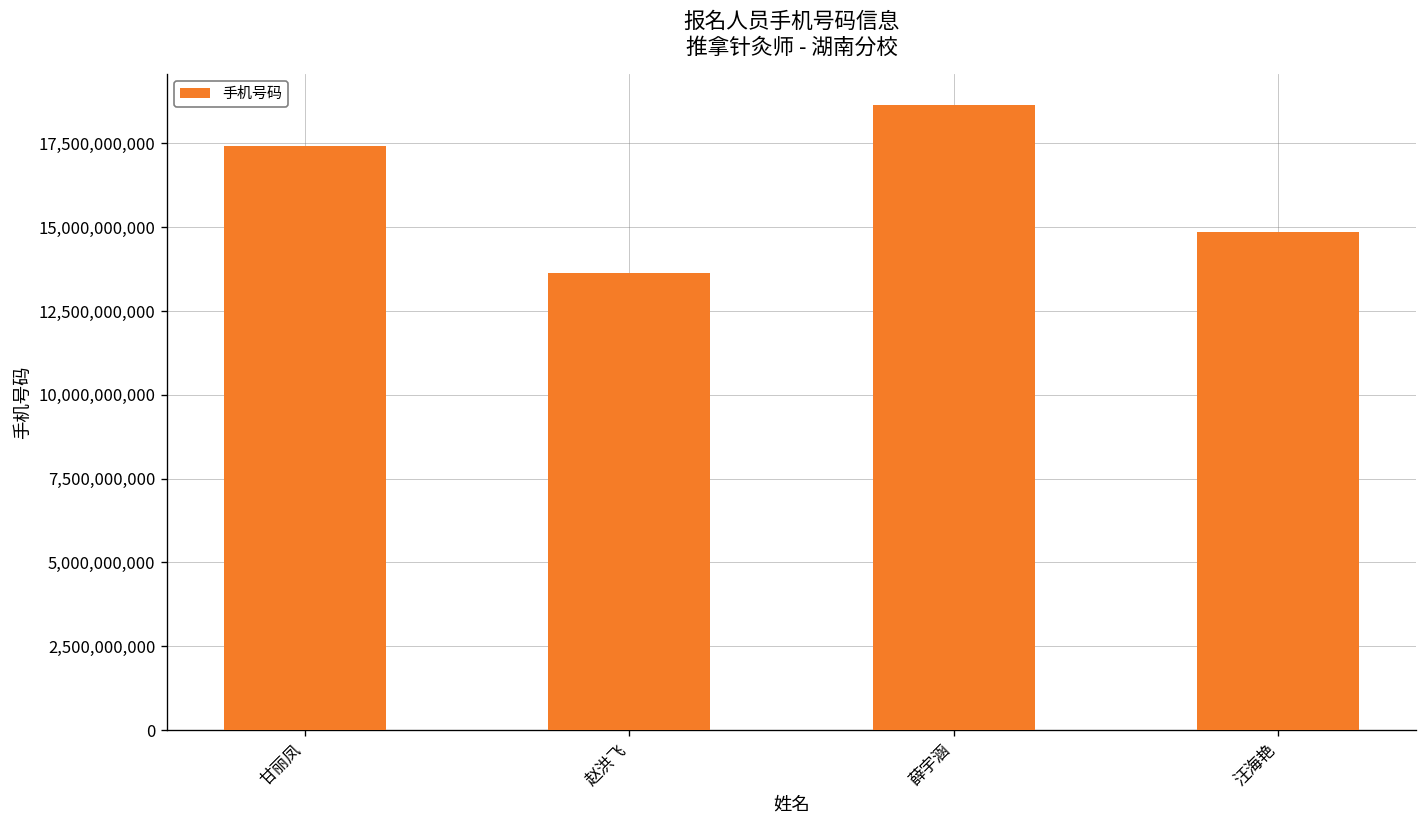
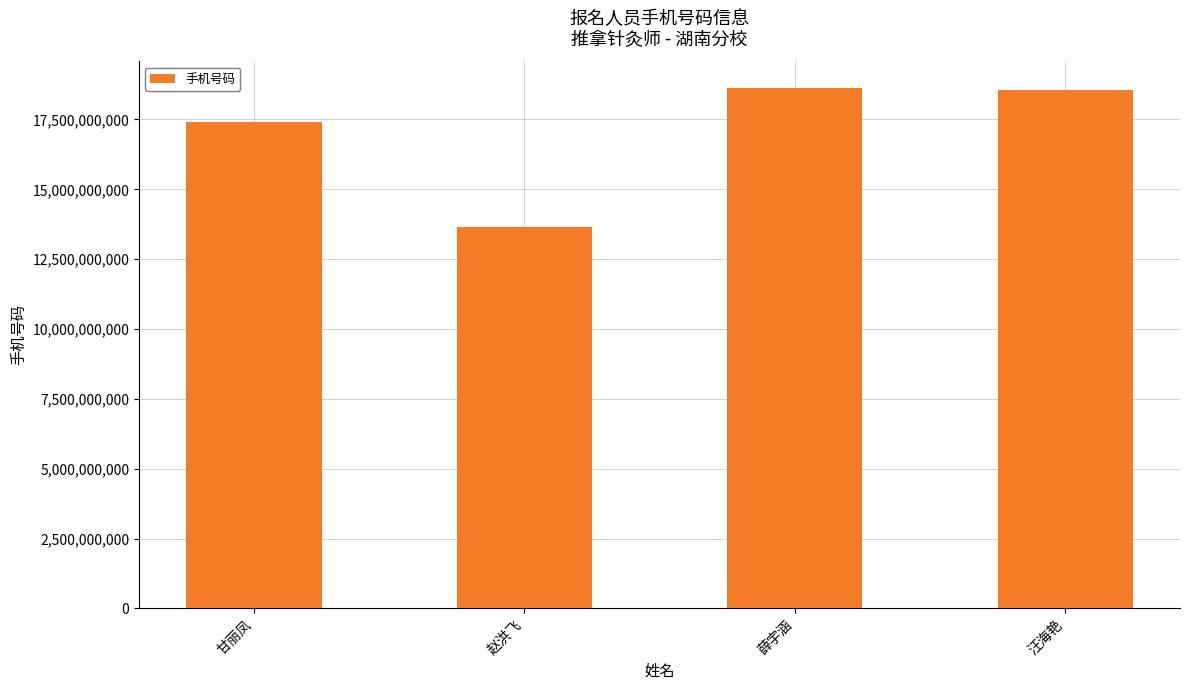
  {
    "甘丽凤": "17,400,000,000",
    "赵洪飞": "13,600,000,000",
    "薛宇涵": "18,600,000,000",
-   "汪海艳": "14,900,000,000"
+   "汪海艳": "18,600,000,000"
  }
